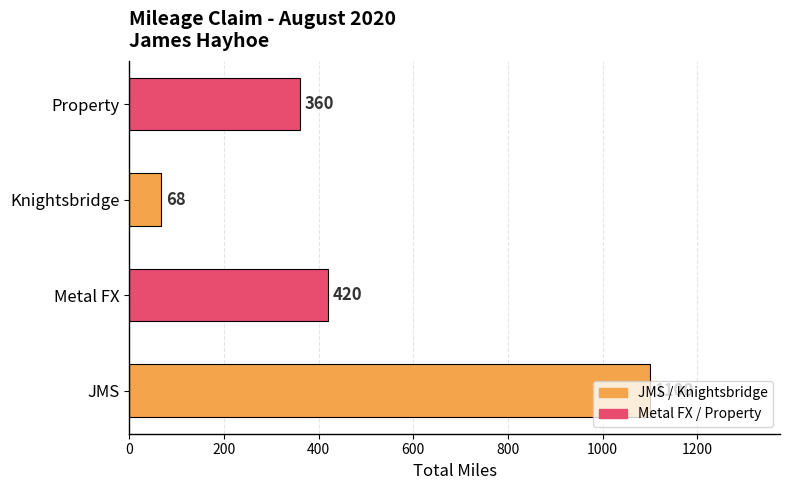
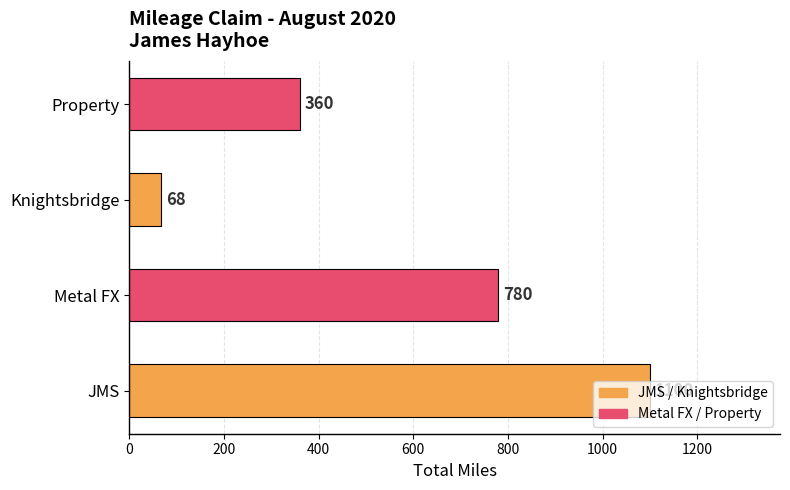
  {
    "Property": 360,
    "Knightsbridge": 68,
-   "Metal FX": 420
+   "Metal FX": 780
  }
